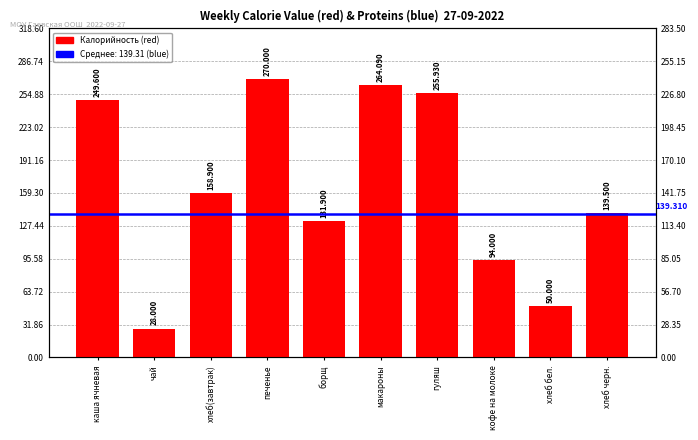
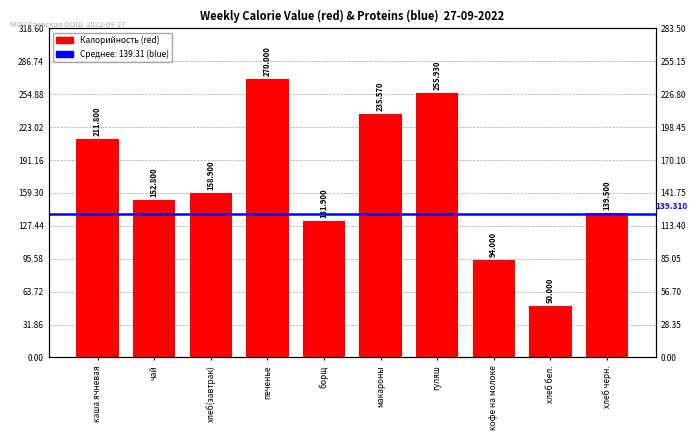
  {
-   "каша ячневая": 249.600,
-   "чай": 28.000,
+   "каша ячневая": 211.800,
+   "чай": 152.800,
    "хлеб(завтрак)": 158.900,
    "печенье": 270.000,
    "борщ": 131.900,
-   "макароны": 264.090,
+   "макароны": 235.570,
    "гуляш": 255.930,
    "кофе на молоке": 94.000,
    "хлеб бел.": 50.000,
    "хлеб черн.": 139.500
  }
